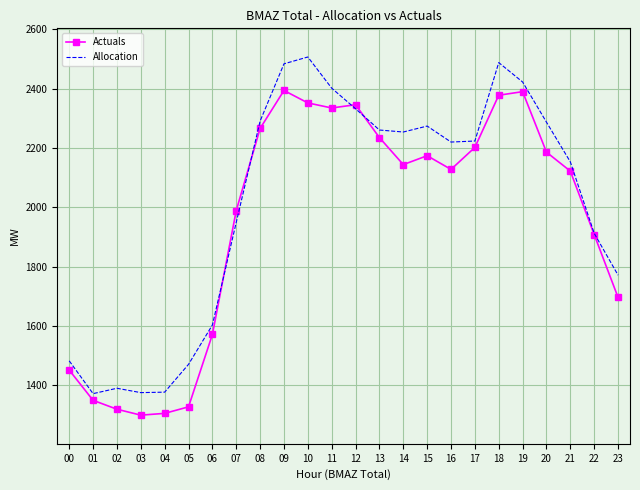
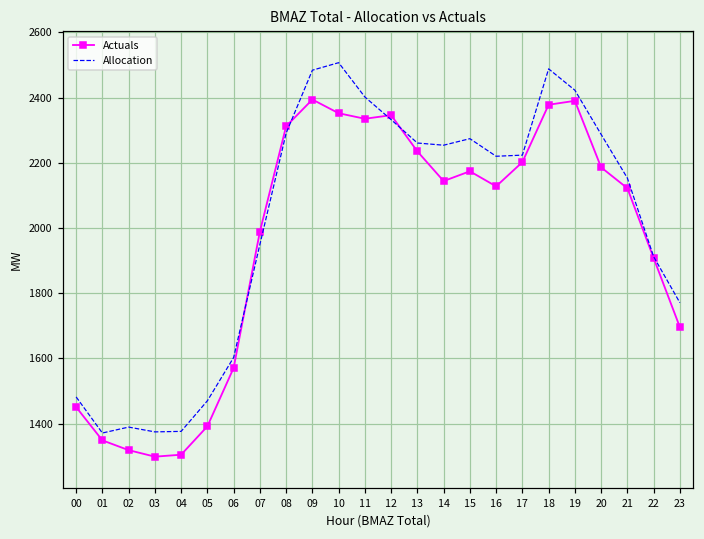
  {
    "Actuals": {
      "00": 1450,
      "01": 1350,
      "02": 1320,
      "03": 1300,
      "04": 1310,
-     "05": 1330,
+     "05": 1390,
      "06": 1570,
      "07": 1990,
-     "08": 2270,
+     "08": 2310,
      "09": 2390,
      "10": 2350,
      "11": 2340,
      "12": 2350,
      "13": 2240,
      "14": 2140,
      "15": 2170,
      "16": 2130,
      "17": 2200,
      "18": 2380,
      "19": 2390,
      "20": 2190,
      "21": 2120,
      "23": 1700
    },
    "Allocation": {
      "00": 1480,
      "01": 1370,
      "02": 1390,
      "03": 1370,
      "04": 1380,
      "05": 1470,
      "06": 1600,
      "07": 1950,
      "08": 2290,
      "09": 2480,
      "10": 2510,
      "11": 2400,
      "12": 2330,
      "13": 2260,
      "14": 2250,
      "15": 2270,
      "16": 2220,
      "17": 2220,
      "18": 2490,
      "19": 2420,
      "20": 2290,
      "21": 2150,
      "23": 1770
    }
  }
